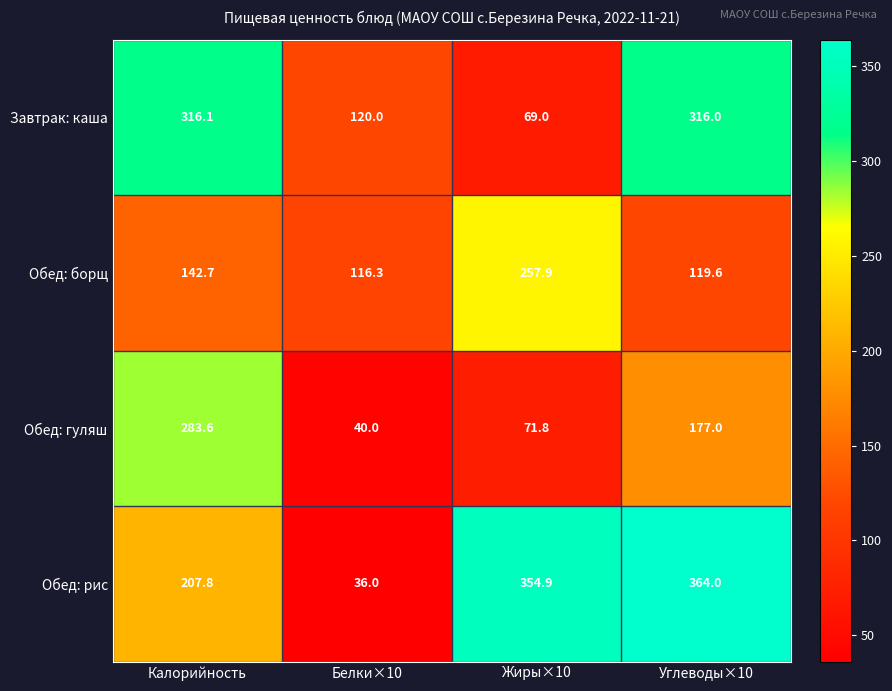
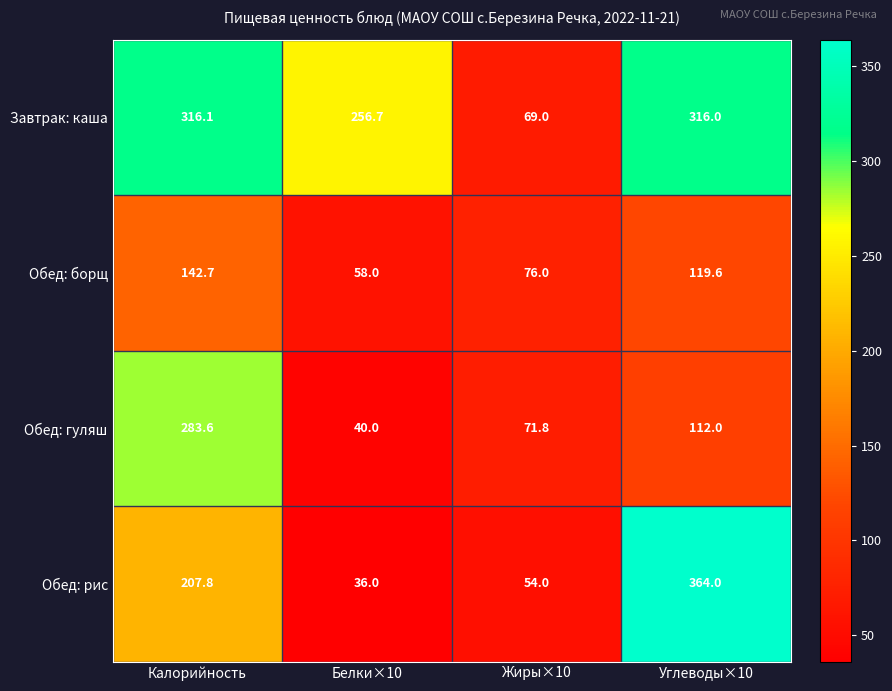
  {
    "Завтрак: каша": {
      "Калорийность": 316.1,
-     "Белки×10": 120.0,
+     "Белки×10": 256.7,
      "Жиры×10": 69.0,
      "Углеводы×10": 316.0
    },
    "Обед: борщ": {
      "Калорийность": 142.7,
-     "Белки×10": 116.3,
-     "Жиры×10": 257.9,
+     "Белки×10": 58.0,
+     "Жиры×10": 76.0,
      "Углеводы×10": 119.6
    },
    "Обед: гуляш": {
      "Калорийность": 283.6,
      "Белки×10": 40.0,
      "Жиры×10": 71.8,
-     "Углеводы×10": 177.0
+     "Углеводы×10": 112.0
    },
    "Обед: рис": {
      "Калорийность": 207.8,
      "Белки×10": 36.0,
-     "Жиры×10": 354.9,
+     "Жиры×10": 54.0,
      "Углеводы×10": 364.0
    }
  }
